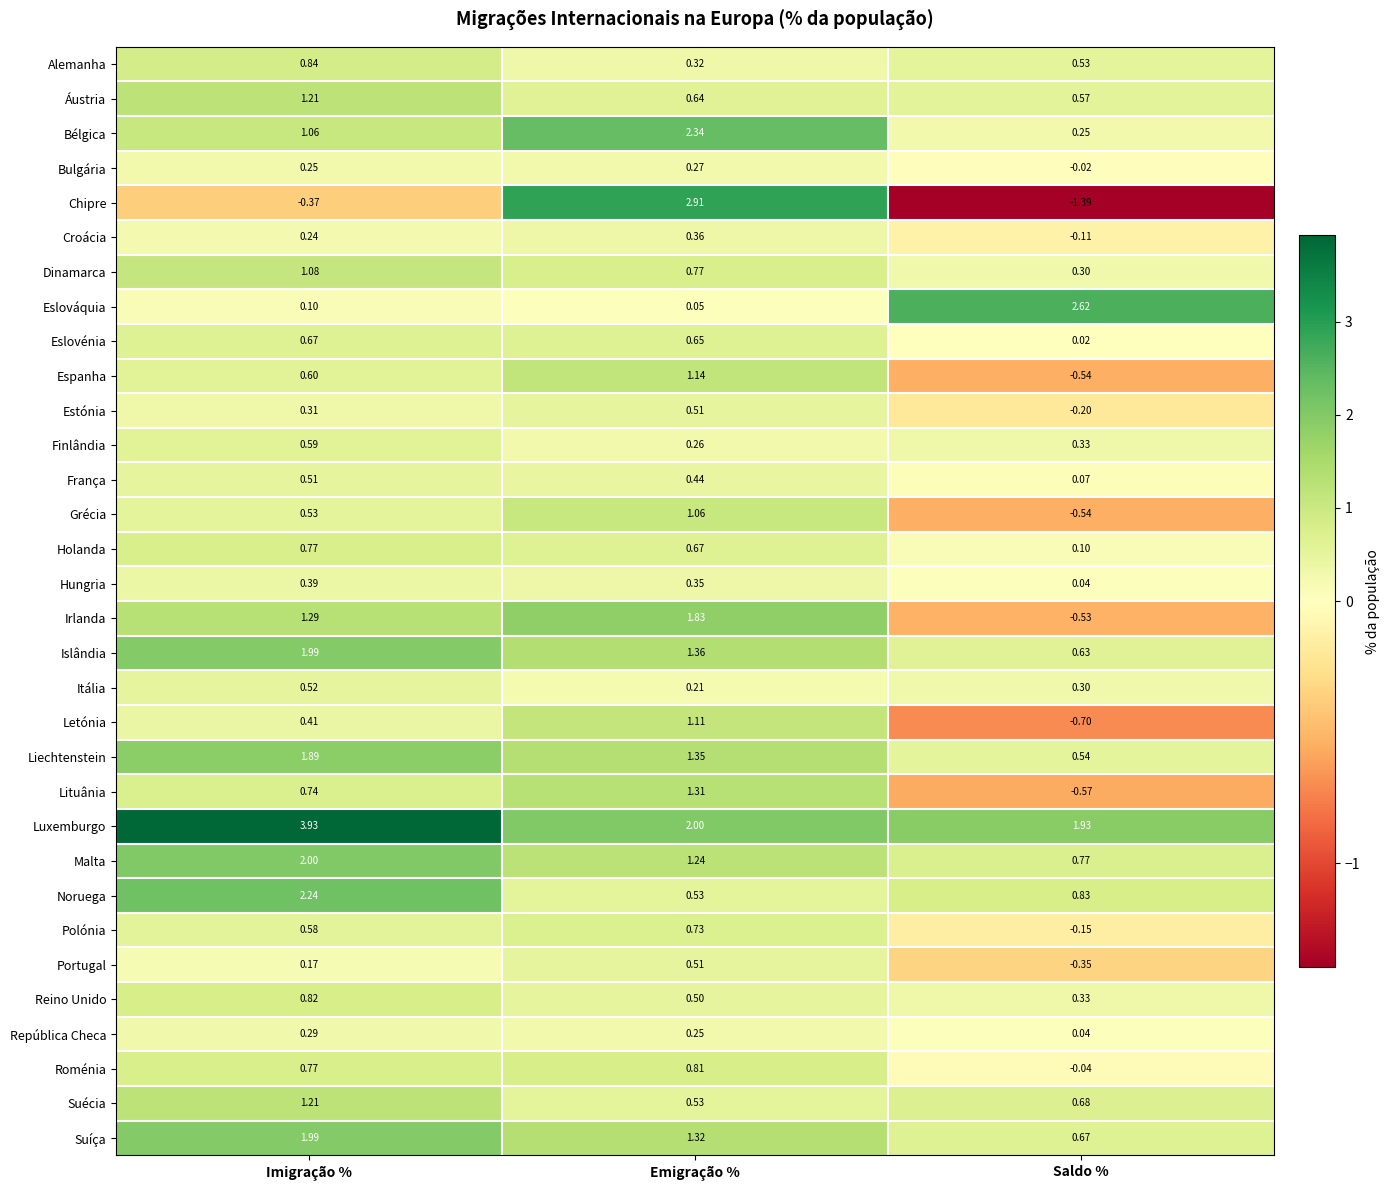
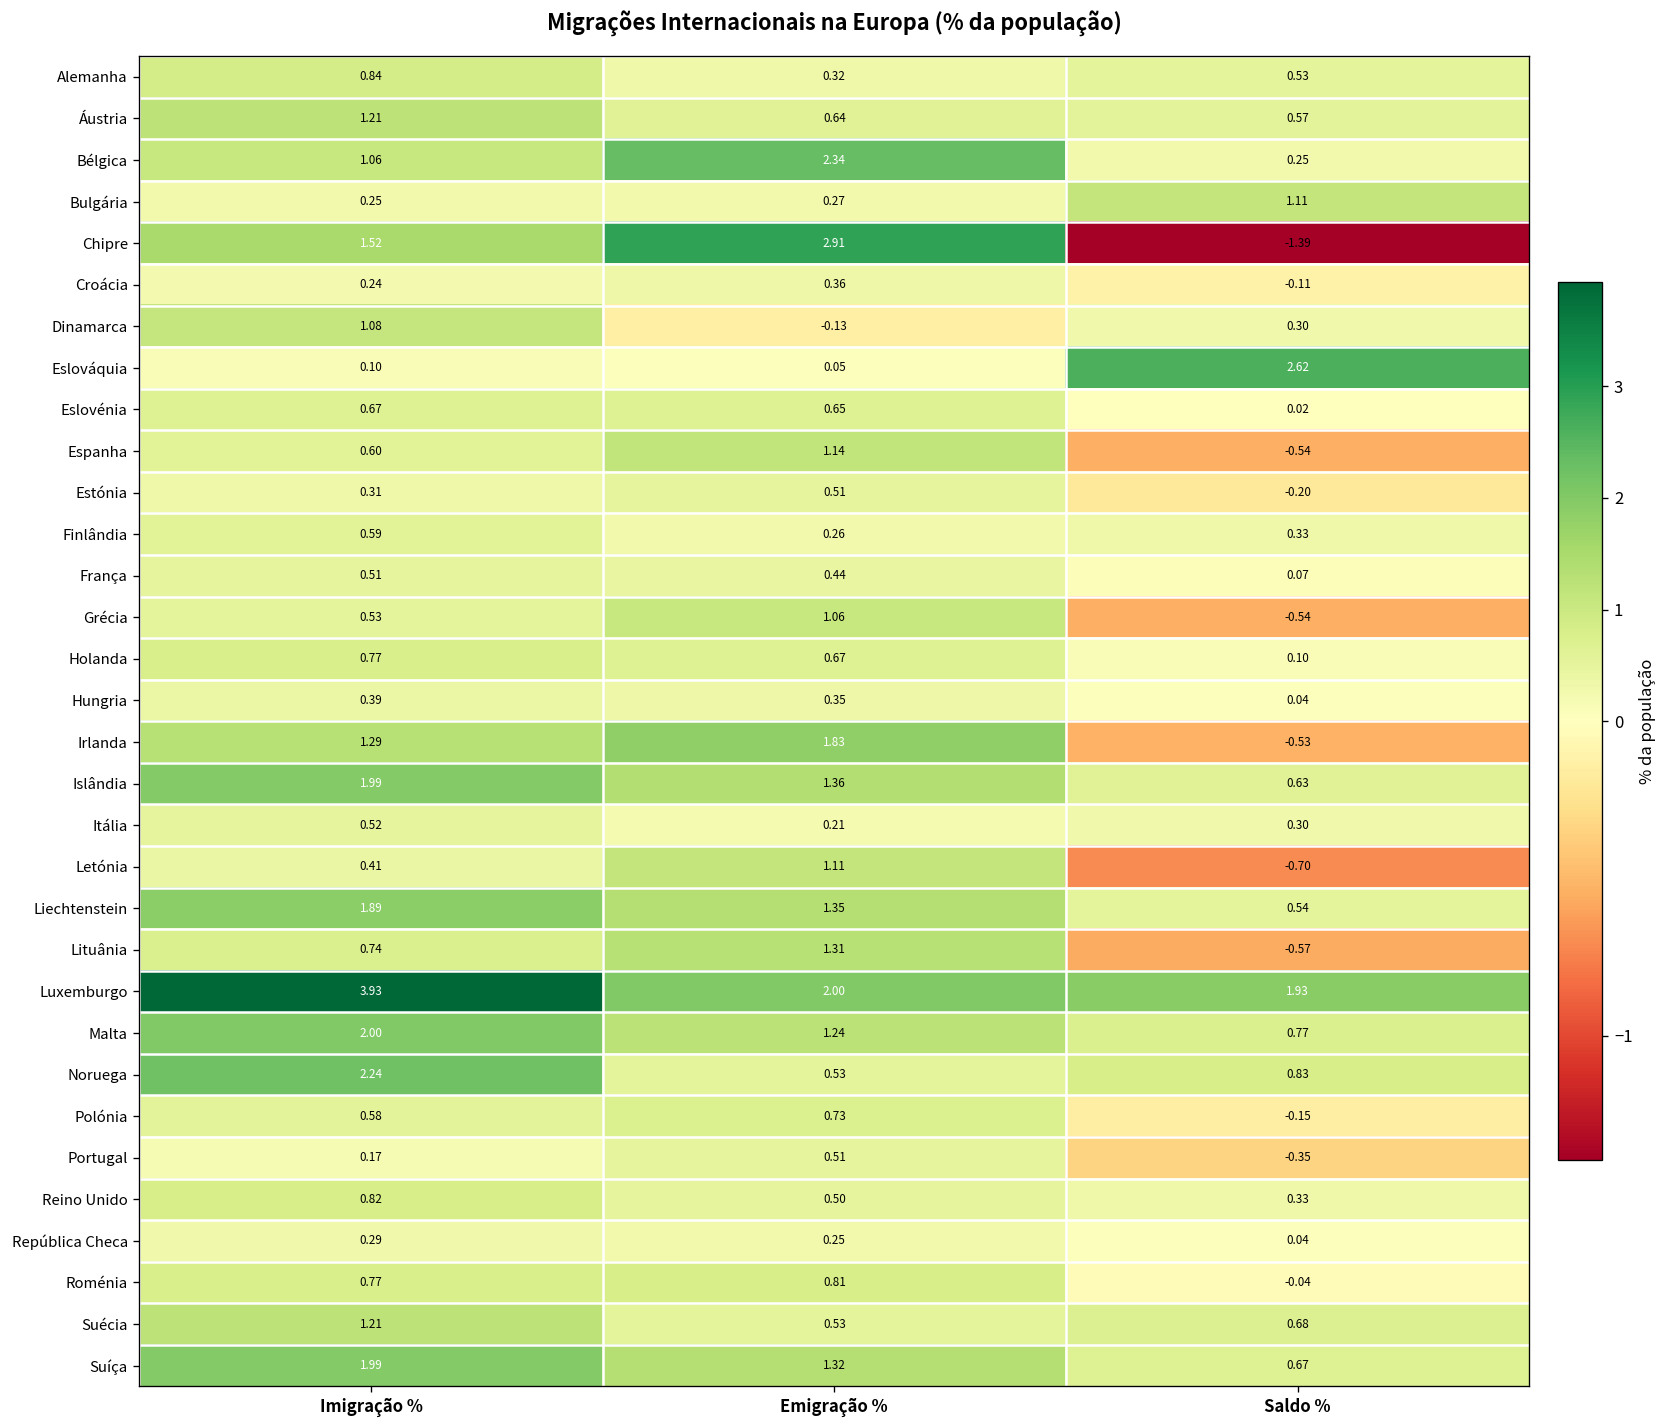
  {
    "Alemanha": {
      "Imigração %": 0.84,
      "Emigração %": 0.32,
      "Saldo %": 0.53
    },
    "Áustria": {
      "Imigração %": 1.21,
      "Emigração %": 0.64,
      "Saldo %": 0.57
    },
    "Bélgica": {
      "Imigração %": 1.06,
      "Emigração %": 2.34,
      "Saldo %": 0.25
    },
    "Bulgária": {
      "Imigração %": 0.25,
      "Emigração %": 0.27,
-     "Saldo %": -0.02
+     "Saldo %": 1.11
    },
    "Chipre": {
-     "Imigração %": -0.37,
+     "Imigração %": 1.52,
      "Emigração %": 2.91,
      "Saldo %": -1.39
    },
    "Croácia": {
      "Imigração %": 0.24,
      "Emigração %": 0.36,
      "Saldo %": -0.11
    },
    "Dinamarca": {
      "Imigração %": 1.08,
-     "Emigração %": 0.77,
+     "Emigração %": -0.13,
      "Saldo %": 0.30
    },
    "Eslováquia": {
      "Imigração %": 0.10,
      "Emigração %": 0.05,
      "Saldo %": 2.62
    },
    "Eslovénia": {
      "Imigração %": 0.67,
      "Emigração %": 0.65,
      "Saldo %": 0.02
    },
    "Espanha": {
      "Imigração %": 0.60,
      "Emigração %": 1.14,
      "Saldo %": -0.54
    },
    "Estónia": {
      "Imigração %": 0.31,
      "Emigração %": 0.51,
      "Saldo %": -0.20
    },
    "Finlândia": {
      "Imigração %": 0.59,
      "Emigração %": 0.26,
      "Saldo %": 0.33
    },
    "França": {
      "Imigração %": 0.51,
      "Emigração %": 0.44,
      "Saldo %": 0.07
    },
    "Grécia": {
      "Imigração %": 0.53,
      "Emigração %": 1.06,
      "Saldo %": -0.54
    },
    "Holanda": {
      "Imigração %": 0.77,
      "Emigração %": 0.67,
      "Saldo %": 0.10
    },
    "Hungria": {
      "Imigração %": 0.39,
      "Emigração %": 0.35,
      "Saldo %": 0.04
    },
    "Irlanda": {
      "Imigração %": 1.29,
      "Emigração %": 1.83,
      "Saldo %": -0.53
    },
    "Islândia": {
      "Imigração %": 1.99,
      "Emigração %": 1.36,
      "Saldo %": 0.63
    },
    "Itália": {
      "Imigração %": 0.52,
      "Emigração %": 0.21,
      "Saldo %": 0.30
    },
    "Letónia": {
      "Imigração %": 0.41,
      "Emigração %": 1.11,
      "Saldo %": -0.70
    },
    "Liechtenstein": {
      "Imigração %": 1.89,
      "Emigração %": 1.35,
      "Saldo %": 0.54
    },
    "Lituânia": {
      "Imigração %": 0.74,
      "Emigração %": 1.31,
      "Saldo %": -0.57
    },
    "Luxemburgo": {
      "Imigração %": 3.93,
      "Emigração %": 2.00,
      "Saldo %": 1.93
    },
    "Malta": {
      "Imigração %": 2.00,
      "Emigração %": 1.24,
      "Saldo %": 0.77
    },
    "Noruega": {
      "Imigração %": 2.24,
      "Emigração %": 0.53,
      "Saldo %": 0.83
    },
    "Polónia": {
      "Imigração %": 0.58,
      "Emigração %": 0.73,
      "Saldo %": -0.15
    },
    "Portugal": {
      "Imigração %": 0.17,
      "Emigração %": 0.51,
      "Saldo %": -0.35
    },
    "Reino Unido": {
      "Imigração %": 0.82,
      "Emigração %": 0.50,
      "Saldo %": 0.33
    },
    "República Checa": {
      "Imigração %": 0.29,
      "Emigração %": 0.25,
      "Saldo %": 0.04
    },
    "Roménia": {
      "Imigração %": 0.77,
      "Emigração %": 0.81,
      "Saldo %": -0.04
    },
    "Suécia": {
      "Imigração %": 1.21,
      "Emigração %": 0.53,
      "Saldo %": 0.68
    },
    "Suíça": {
      "Imigração %": 1.99,
      "Emigração %": 1.32,
      "Saldo %": 0.67
    }
  }
